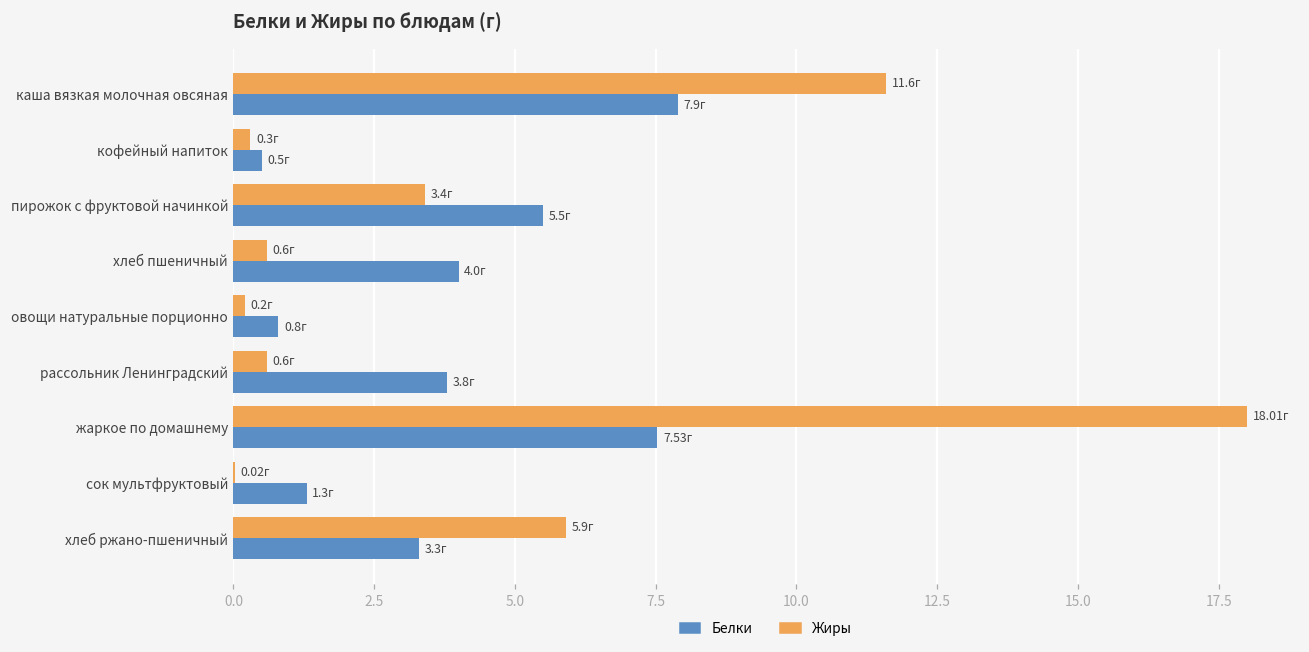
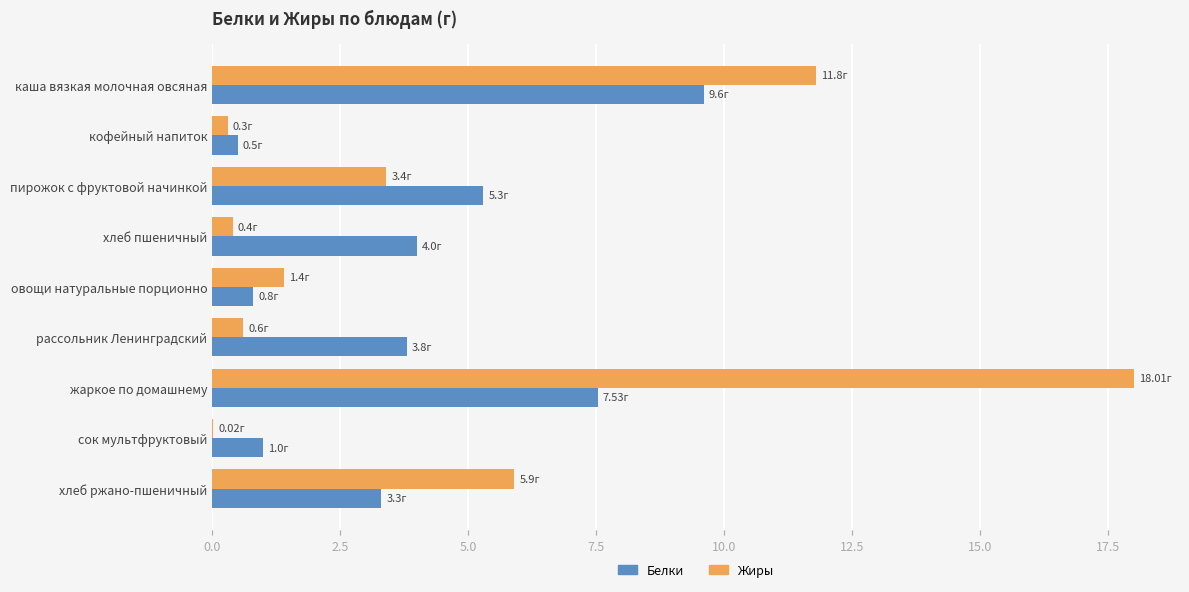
  {
    "Белки": {
-     "каша вязкая молочная овсяная": "7.9г",
+     "каша вязкая молочная овсяная": "9.6г",
      "кофейный напиток": "0.5г",
-     "пирожок с фруктовой начинкой": "5.5г",
+     "пирожок с фруктовой начинкой": "5.3г",
      "хлеб пшеничный": "4.0г",
      "овощи натуральные порционно": "0.8г",
      "рассольник Ленинградский": "3.8г",
      "жаркое по домашнему": "7.53г",
-     "сок мультфруктовый": "1.3г",
+     "сок мультфруктовый": "1.0г",
      "хлеб ржано-пшеничный": "3.3г"
    },
    "Жиры": {
-     "каша вязкая молочная овсяная": "11.6г",
+     "каша вязкая молочная овсяная": "11.8г",
      "кофейный напиток": "0.3г",
      "пирожок с фруктовой начинкой": "3.4г",
-     "хлеб пшеничный": "0.6г",
-     "овощи натуральные порционно": "0.2г",
+     "хлеб пшеничный": "0.4г",
+     "овощи натуральные порционно": "1.4г",
      "рассольник Ленинградский": "0.6г",
      "жаркое по домашнему": "18.01г",
      "сок мультфруктовый": "0.02г",
      "хлеб ржано-пшеничный": "5.9г"
    }
  }
